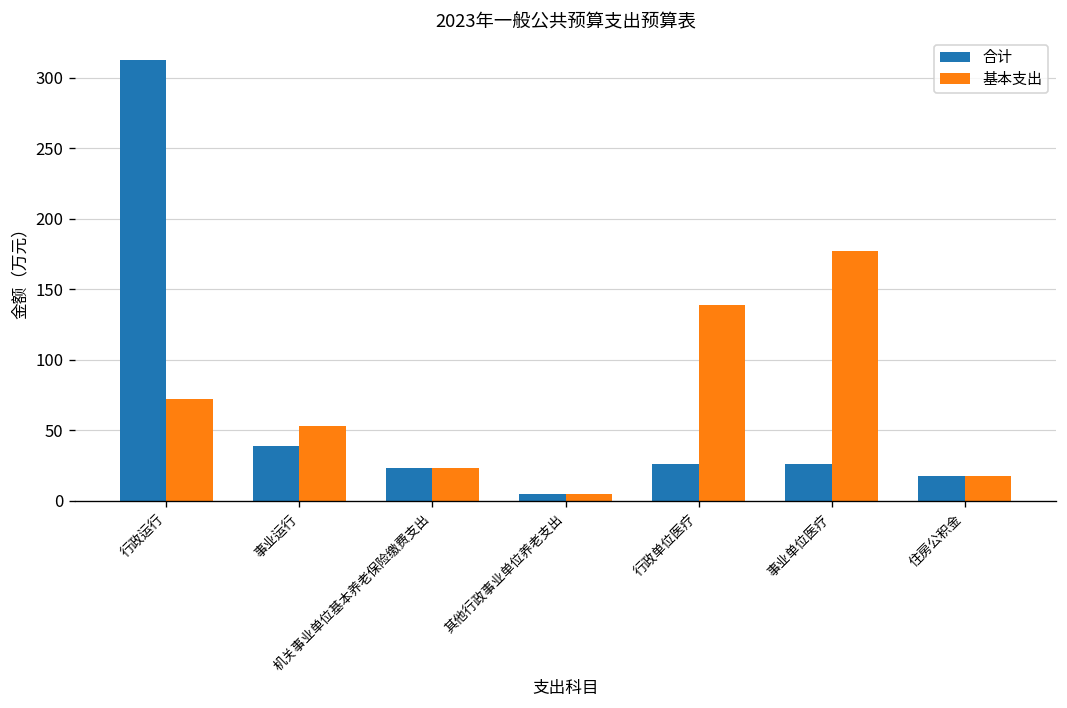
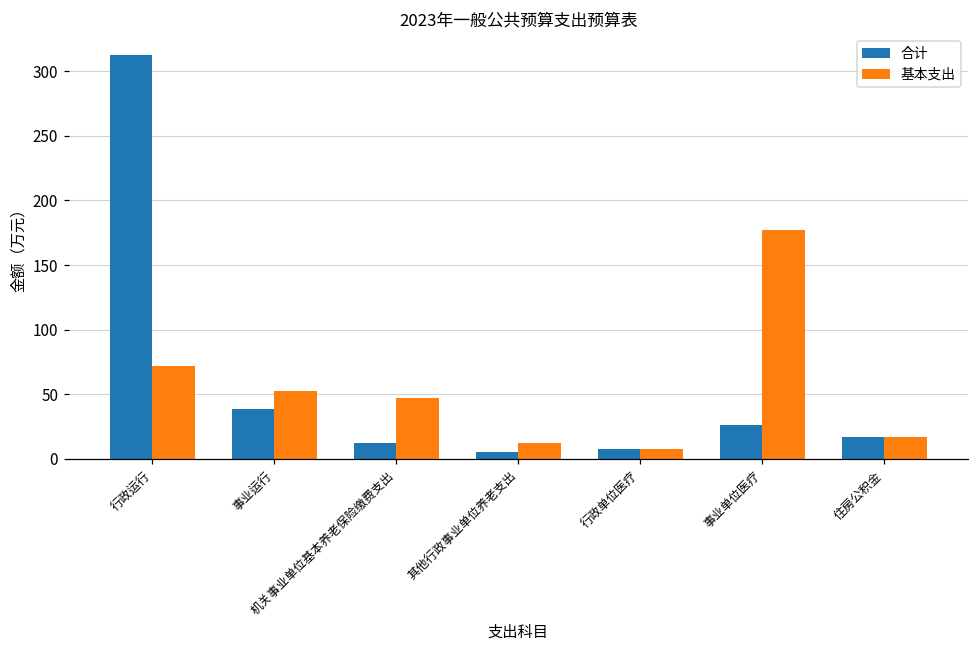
  {
    "合计": {
      "行政运行": 313,
      "事业运行": 39,
-     "机关事业单位基本养老保险缴费支出": 23,
+     "机关事业单位基本养老保险缴费支出": 13,
      "其他行政事业单位养老支出": 5,
-     "行政单位医疗": 26,
+     "行政单位医疗": 8,
      "事业单位医疗": 26,
      "住房公积金": 17
    },
    "基本支出": {
      "行政运行": 72,
      "事业运行": 53,
-     "机关事业单位基本养老保险缴费支出": 23,
-     "其他行政事业单位养老支出": 5,
-     "行政单位医疗": 139,
+     "机关事业单位基本养老保险缴费支出": 47,
+     "其他行政事业单位养老支出": 12,
+     "行政单位医疗": 8,
      "事业单位医疗": 177,
      "住房公积金": 17
    }
  }
